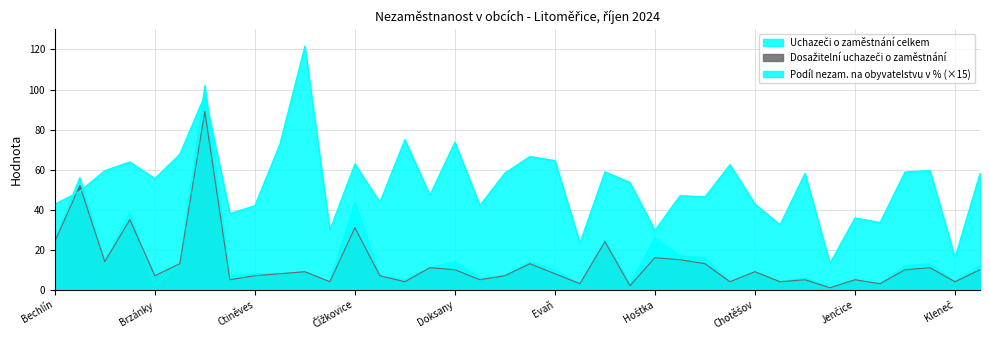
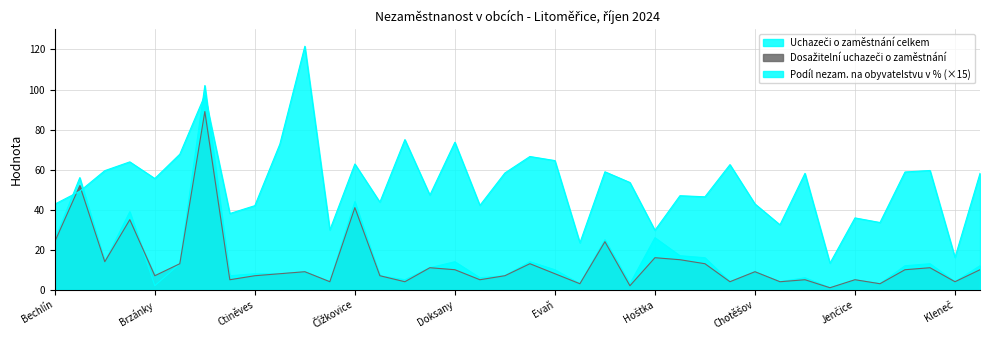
  {
    "Dosažitelní uchazeči o zaměstnání": {
      "Brzánky": 7,
-     "Čížkovice": 31,
+     "Čížkovice": 41,
      "Doksany": 10,
      "Evaň": 8,
      "Hoštka": 16
    }
  }
